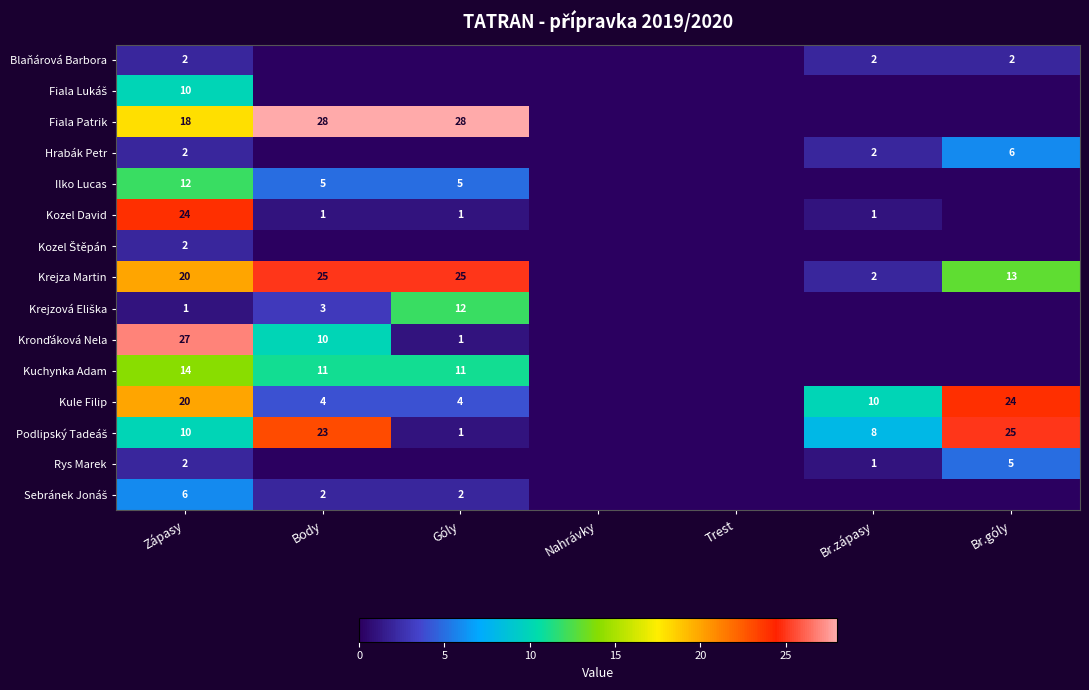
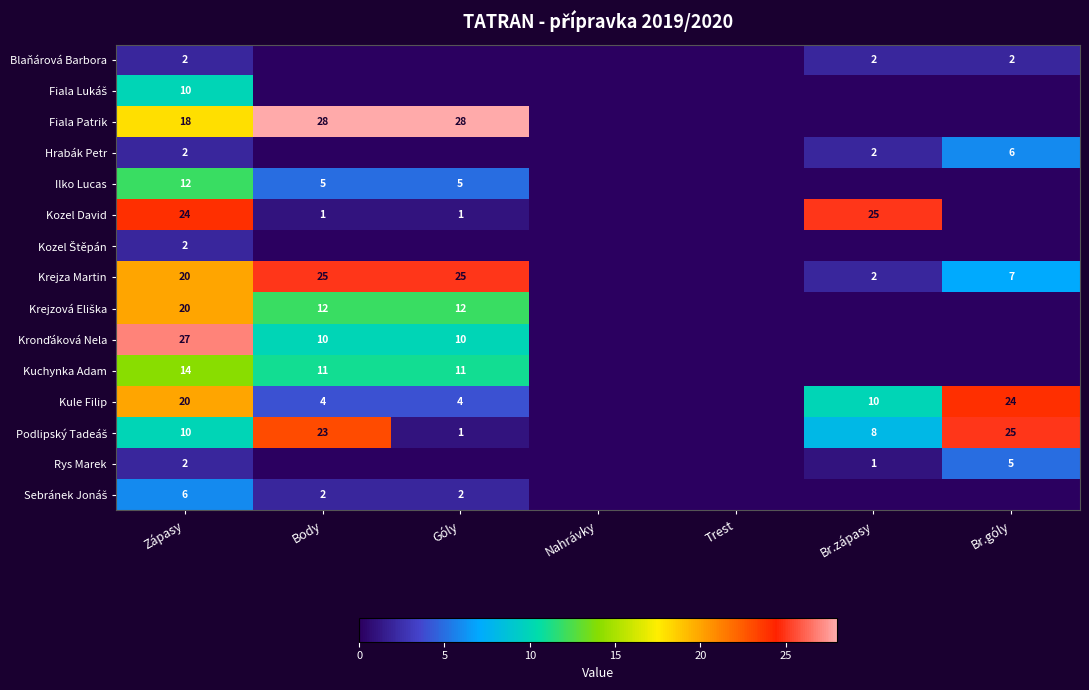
  {
    "Blaňárová Barbora": {
      "Zápasy": 2,
      "Br.zápasy": 2,
      "Br.góly": 2
    },
    "Fiala Lukáš": {
      "Zápasy": 10
    },
    "Fiala Patrik": {
      "Zápasy": 18,
      "Body": 28,
      "Góly": 28
    },
    "Hrabák Petr": {
      "Zápasy": 2,
      "Br.zápasy": 2,
      "Br.góly": 6
    },
    "Ilko Lucas": {
      "Zápasy": 12,
      "Body": 5,
      "Góly": 5
    },
    "Kozel David": {
      "Zápasy": 24,
      "Body": 1,
      "Góly": 1,
-     "Br.zápasy": 1
+     "Br.zápasy": 25
    },
    "Kozel Štěpán": {
      "Zápasy": 2
    },
    "Krejza Martin": {
      "Zápasy": 20,
      "Body": 25,
      "Góly": 25,
      "Br.zápasy": 2,
-     "Br.góly": 13
+     "Br.góly": 7
    },
    "Krejzová Eliška": {
-     "Zápasy": 1,
-     "Body": 3,
+     "Zápasy": 20,
+     "Body": 12,
      "Góly": 12
    },
    "Kronďáková Nela": {
      "Zápasy": 27,
      "Body": 10,
-     "Góly": 1
+     "Góly": 10
    },
    "Kuchynka Adam": {
      "Zápasy": 14,
      "Body": 11,
      "Góly": 11
    },
    "Kule Filip": {
      "Zápasy": 20,
      "Body": 4,
      "Góly": 4,
      "Br.zápasy": 10,
      "Br.góly": 24
    },
    "Podlipský Tadeáš": {
      "Zápasy": 10,
      "Body": 23,
      "Góly": 1,
      "Br.zápasy": 8,
      "Br.góly": 25
    },
    "Rys Marek": {
      "Zápasy": 2,
      "Br.zápasy": 1,
      "Br.góly": 5
    },
    "Sebránek Jonáš": {
      "Zápasy": 6,
      "Body": 2,
      "Góly": 2
    }
  }
